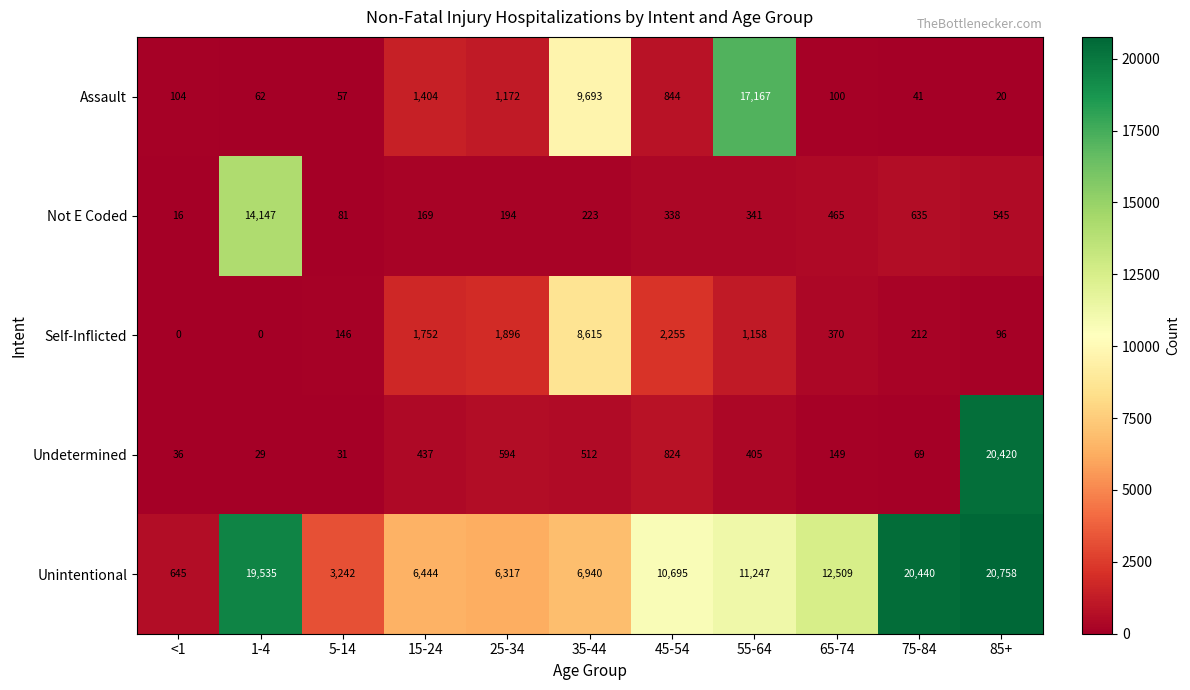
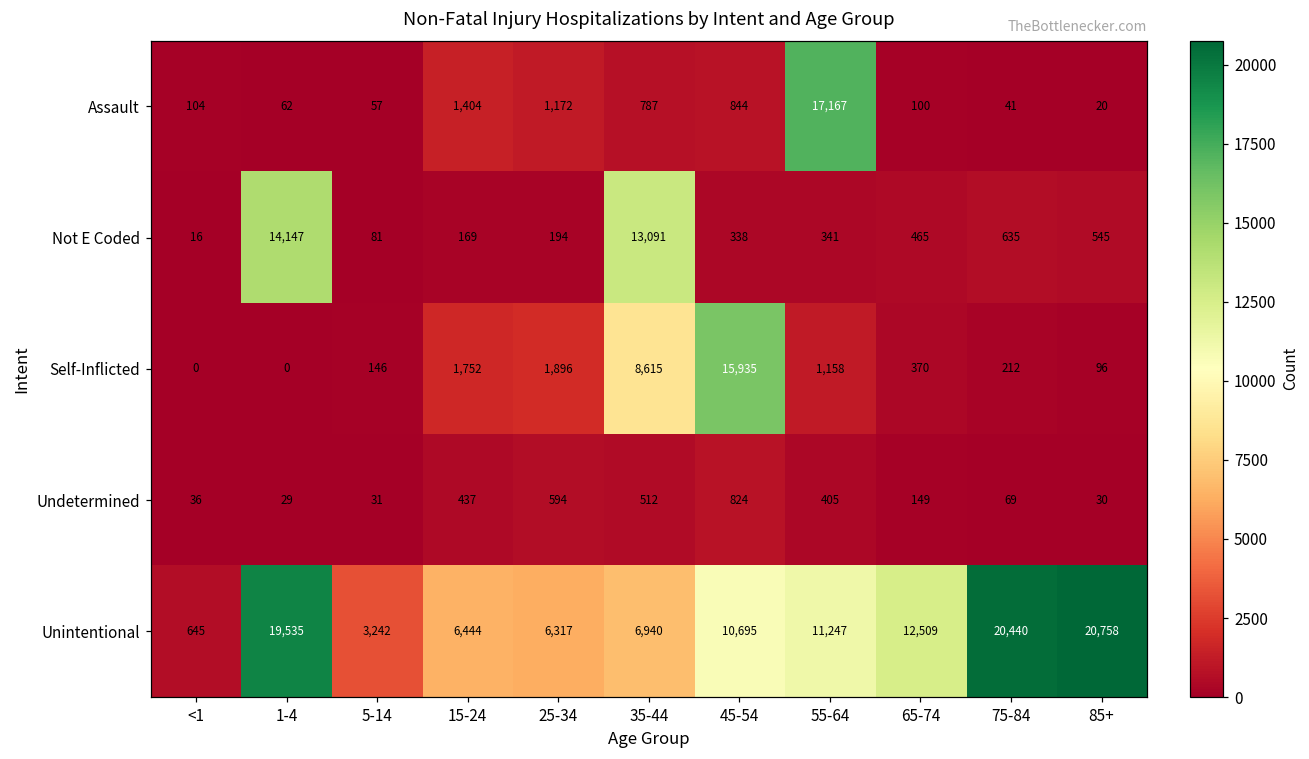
  {
    "Assault": {
      "<1": "104",
      "1-4": "62",
      "5-14": "57",
      "15-24": "1,404",
      "25-34": "1,172",
-     "35-44": "9,693",
+     "35-44": "787",
      "45-54": "844",
      "55-64": "17,167",
      "65-74": "100",
      "75-84": "41",
      "85+": "20"
    },
    "Not E Coded": {
      "<1": "16",
      "1-4": "14,147",
      "5-14": "81",
      "15-24": "169",
      "25-34": "194",
-     "35-44": "223",
+     "35-44": "13,091",
      "45-54": "338",
      "55-64": "341",
      "65-74": "465",
      "75-84": "635",
      "85+": "545"
    },
    "Self-Inflicted": {
      "<1": "0",
      "1-4": "0",
      "5-14": "146",
      "15-24": "1,752",
      "25-34": "1,896",
      "35-44": "8,615",
-     "45-54": "2,255",
+     "45-54": "15,935",
      "55-64": "1,158",
      "65-74": "370",
      "75-84": "212",
      "85+": "96"
    },
    "Undetermined": {
      "<1": "36",
      "1-4": "29",
      "5-14": "31",
      "15-24": "437",
      "25-34": "594",
      "35-44": "512",
      "45-54": "824",
      "55-64": "405",
      "65-74": "149",
      "75-84": "69",
-     "85+": "20,420"
+     "85+": "30"
    },
    "Unintentional": {
      "<1": "645",
      "1-4": "19,535",
      "5-14": "3,242",
      "15-24": "6,444",
      "25-34": "6,317",
      "35-44": "6,940",
      "45-54": "10,695",
      "55-64": "11,247",
      "65-74": "12,509",
      "75-84": "20,440",
      "85+": "20,758"
    }
  }
